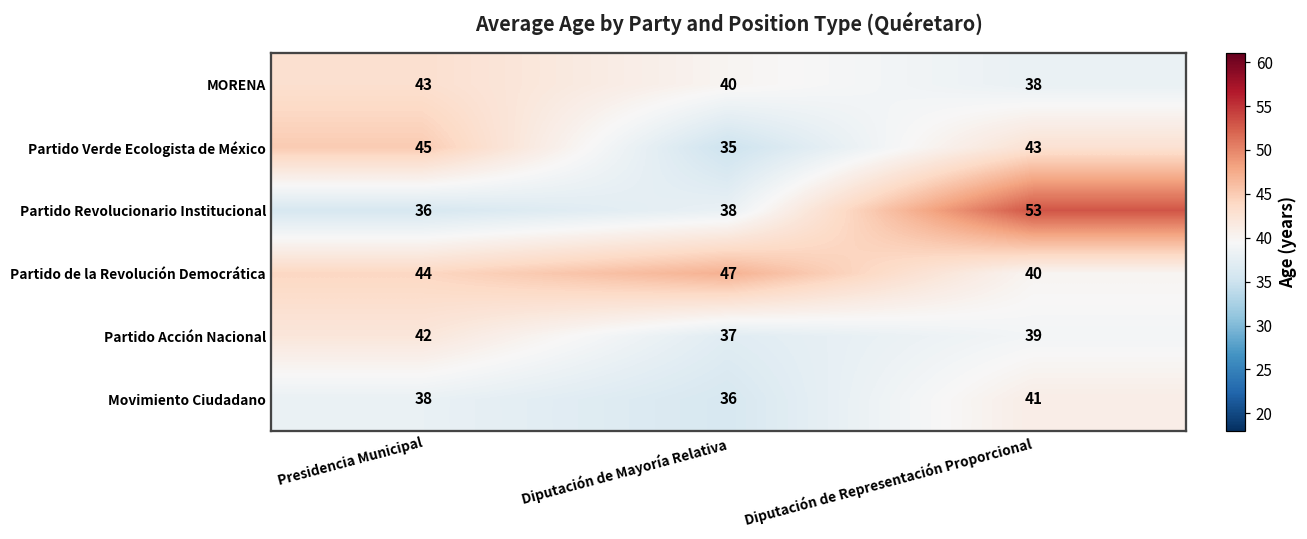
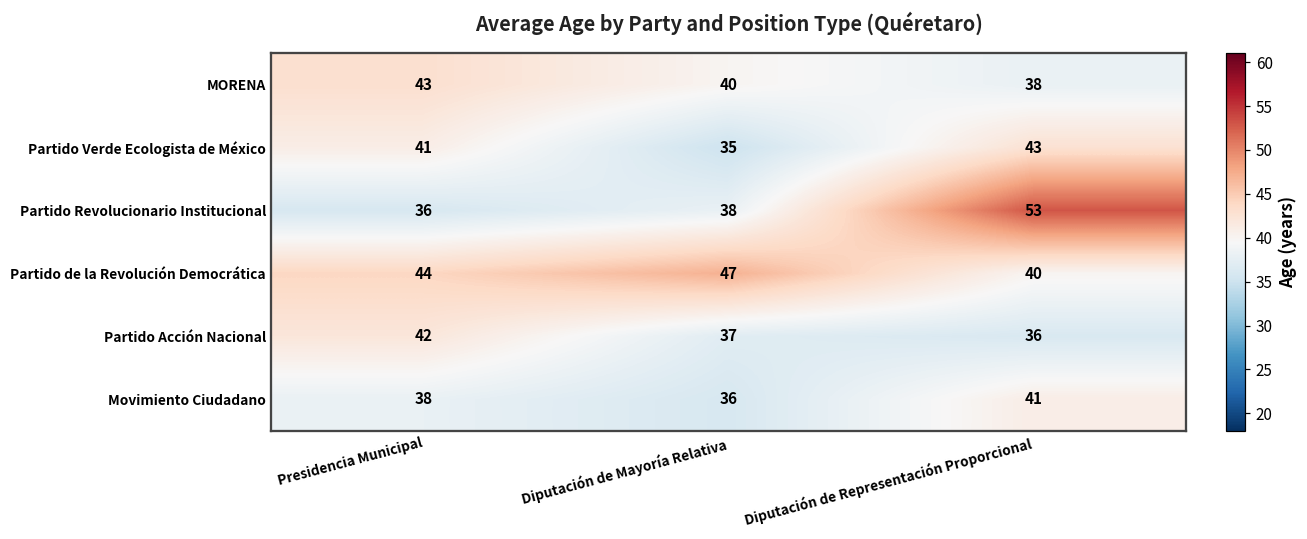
  {
    "MORENA": {
      "Presidencia Municipal": 43,
      "Diputación de Mayoría Relativa": 40,
      "Diputación de Representación Proporcional": 38
    },
    "Partido Verde Ecologista de México": {
-     "Presidencia Municipal": 45,
+     "Presidencia Municipal": 41,
      "Diputación de Mayoría Relativa": 35,
      "Diputación de Representación Proporcional": 43
    },
    "Partido Revolucionario Institucional": {
      "Presidencia Municipal": 36,
      "Diputación de Mayoría Relativa": 38,
      "Diputación de Representación Proporcional": 53
    },
    "Partido de la Revolución Democrática": {
      "Presidencia Municipal": 44,
      "Diputación de Mayoría Relativa": 47,
      "Diputación de Representación Proporcional": 40
    },
    "Partido Acción Nacional": {
      "Presidencia Municipal": 42,
      "Diputación de Mayoría Relativa": 37,
-     "Diputación de Representación Proporcional": 39
+     "Diputación de Representación Proporcional": 36
    },
    "Movimiento Ciudadano": {
      "Presidencia Municipal": 38,
      "Diputación de Mayoría Relativa": 36,
      "Diputación de Representación Proporcional": 41
    }
  }
